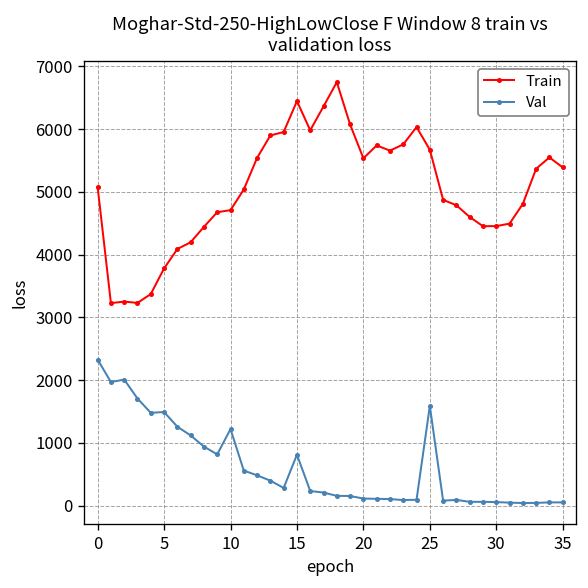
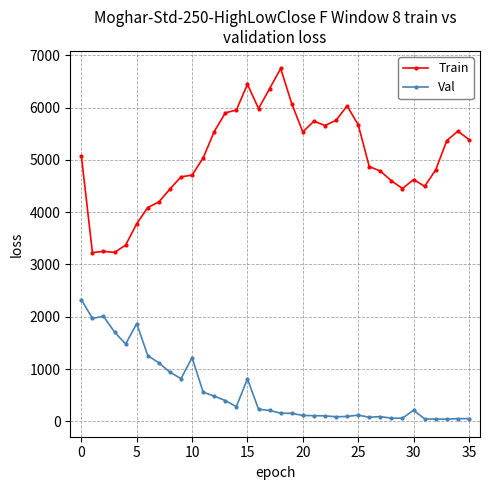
  {
    "Train": {
      "0": 5100,
      "5": 3800,
      "10": 4700,
      "15": 6400,
      "20": 5500,
      "25": 5700,
-     "30": 4500,
+     "30": 4600,
      "35": 5400
    },
    "Val": {
      "0": 2300,
-     "5": 1500,
+     "5": 1900,
      "10": 1200,
      "15": 800,
      "20": 100,
-     "25": 1600,
-     "30": 100,
+     "25": 100,
+     "30": 200,
      "35": 100
    }
  }
